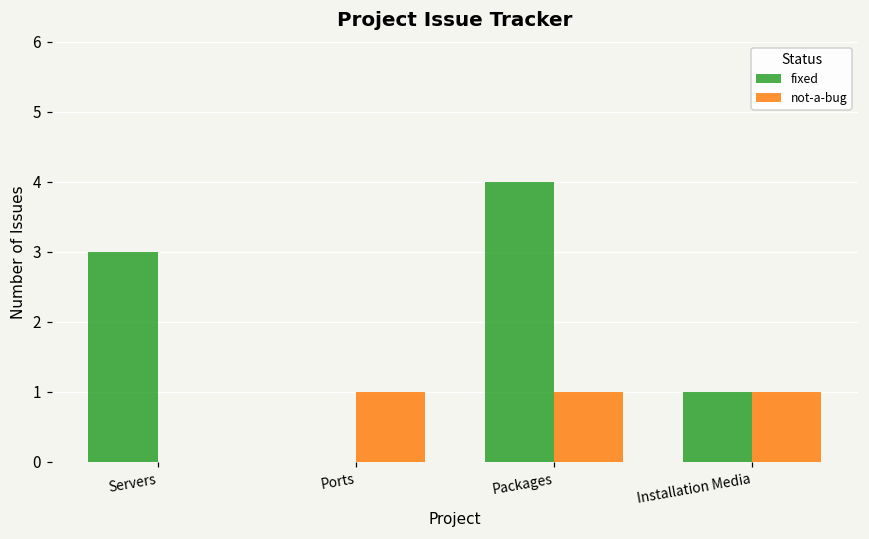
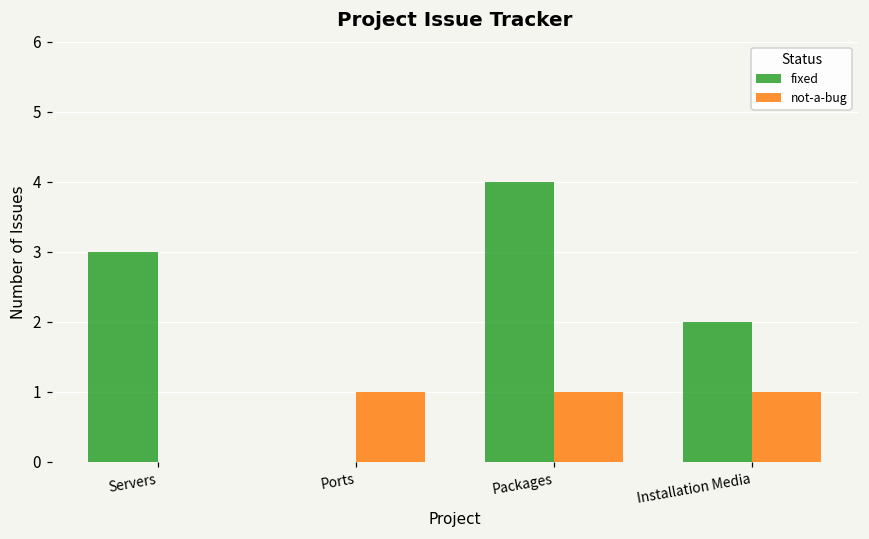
  {
    "fixed": {
      "Servers": 3,
      "Ports": 0,
      "Packages": 4,
-     "Installation Media": 1
+     "Installation Media": 2
    },
    "not-a-bug": {
      "Servers": 0,
      "Ports": 1,
      "Packages": 1,
      "Installation Media": 1
    }
  }
